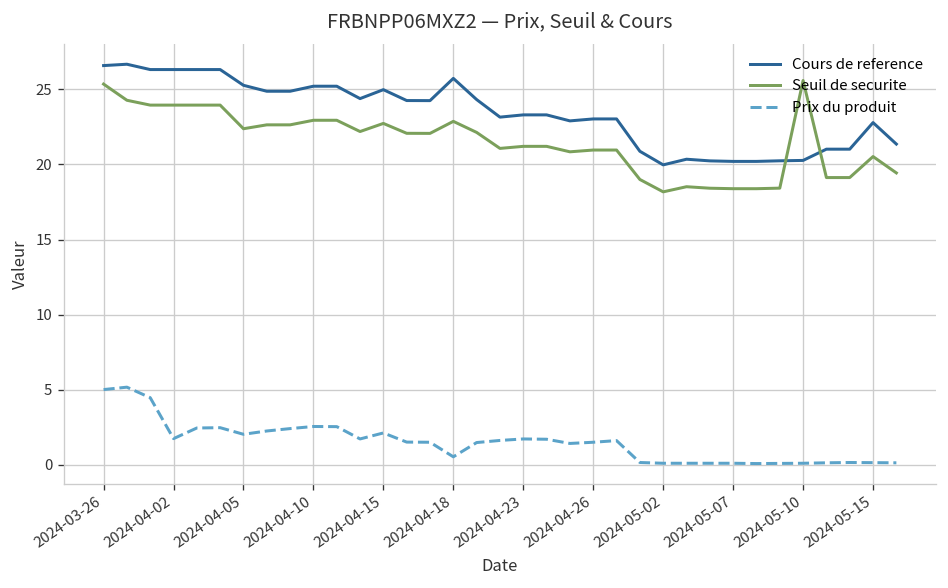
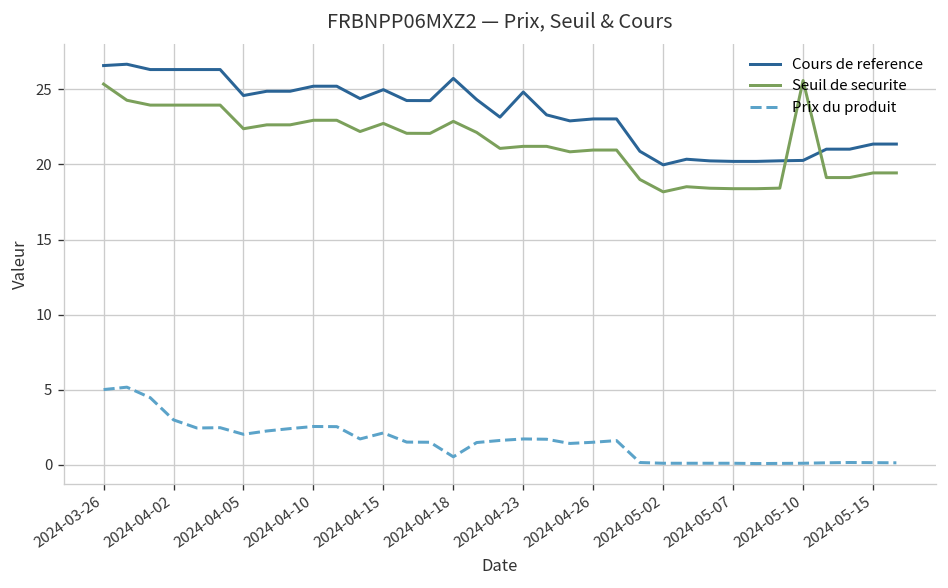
  {
    "Cours de reference": {
      "2024-03-26": 26.6,
      "2024-04-02": 26.3,
-     "2024-04-05": 25.3,
+     "2024-04-05": 24.6,
      "2024-04-10": 25.2,
      "2024-04-15": 25.0,
      "2024-04-18": 25.7,
-     "2024-04-23": 23.3,
+     "2024-04-23": 24.8,
      "2024-04-26": 23.0,
      "2024-05-02": 20.0,
      "2024-05-07": 20.2,
      "2024-05-10": 20.3,
-     "2024-05-15": 22.8
+     "2024-05-15": 21.4
    },
    "Seuil de securite": {
      "2024-03-26": 25.4,
      "2024-04-02": 24.0,
      "2024-04-05": 22.4,
      "2024-04-10": 22.9,
      "2024-04-15": 22.7,
      "2024-04-18": 22.9,
      "2024-04-23": 21.2,
      "2024-04-26": 21.0,
      "2024-05-02": 18.2,
      "2024-05-07": 18.4,
      "2024-05-10": 25.6,
-     "2024-05-15": 20.5
+     "2024-05-15": 19.4
    },
    "Prix du produit": {
      "2024-03-26": 5.0,
-     "2024-04-02": 1.7,
+     "2024-04-02": 3.0,
      "2024-04-05": 2.0,
      "2024-04-10": 2.5,
      "2024-04-15": 2.1,
      "2024-04-18": 0.5,
      "2024-04-23": 1.7,
      "2024-04-26": 1.5,
      "2024-05-02": 0.1,
      "2024-05-07": 0.1,
      "2024-05-10": 0.1,
      "2024-05-15": 0.1
    }
  }
